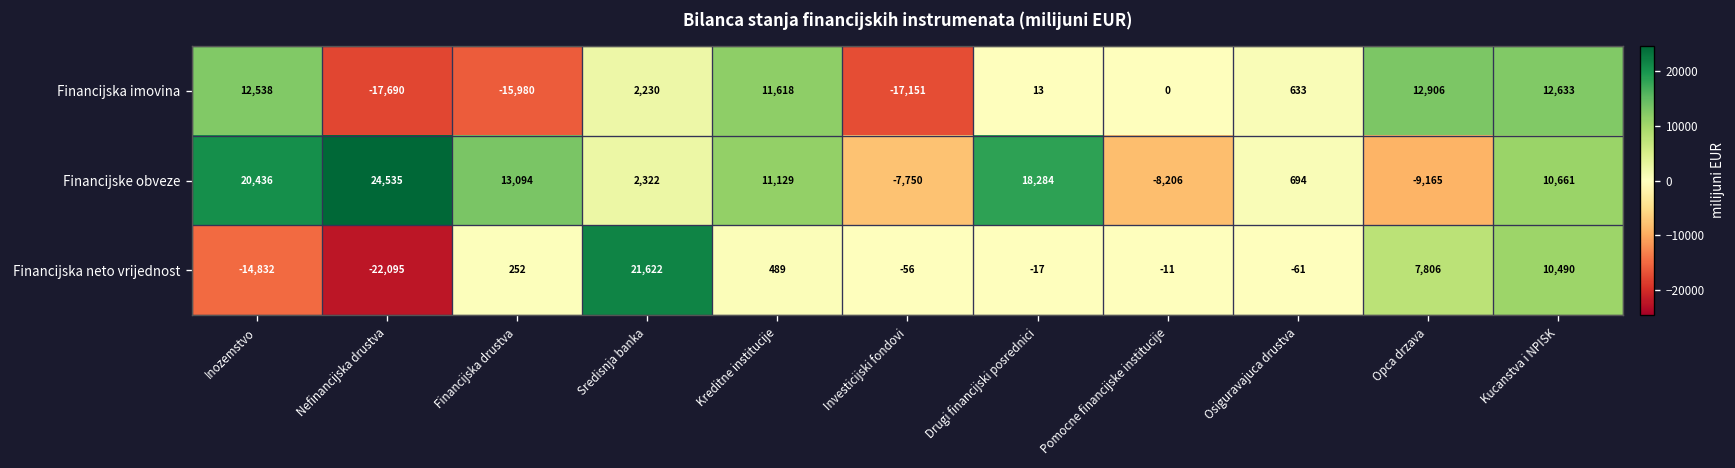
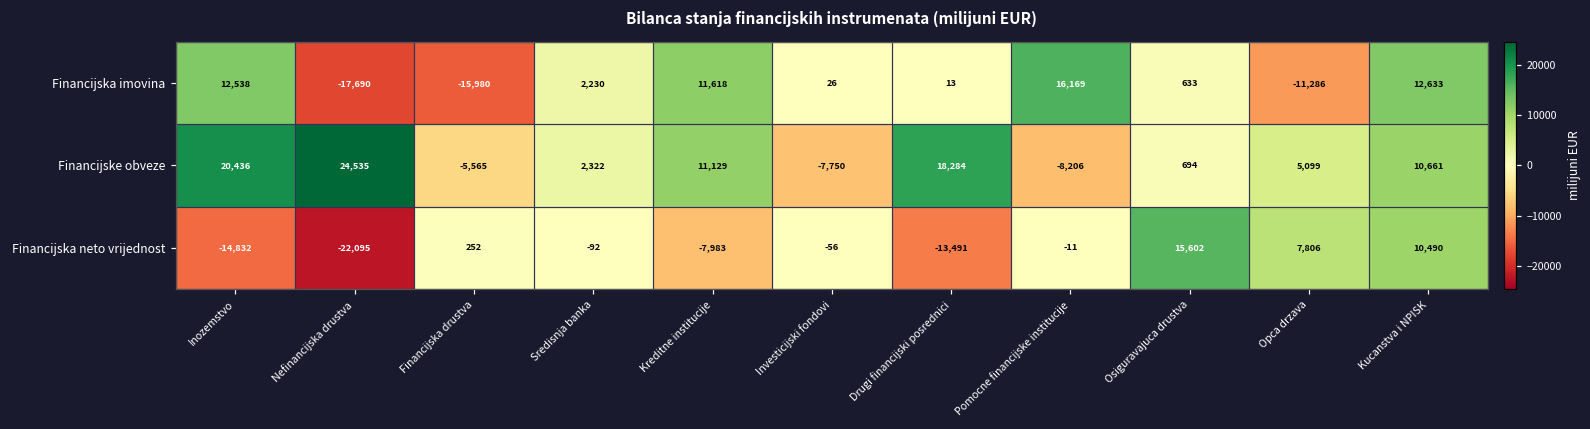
  {
    "Financijska imovina": {
      "Inozemstvo": "12,538",
      "Nefinancijska drustva": "-17,690",
      "Financijska drustva": "-15,980",
      "Sredisnja banka": "2,230",
      "Kreditne institucije": "11,618",
-     "Investicijski fondovi": "-17,151",
+     "Investicijski fondovi": "26",
      "Drugi financijski posrednici": "13",
-     "Pomocne financijske institucije": "0",
+     "Pomocne financijske institucije": "16,169",
      "Osiguravajuca drustva": "633",
-     "Opca drzava": "12,906",
+     "Opca drzava": "-11,286",
      "Kucanstva i NPISK": "12,633"
    },
    "Financijske obveze": {
      "Inozemstvo": "20,436",
      "Nefinancijska drustva": "24,535",
-     "Financijska drustva": "13,094",
+     "Financijska drustva": "-5,565",
      "Sredisnja banka": "2,322",
      "Kreditne institucije": "11,129",
      "Investicijski fondovi": "-7,750",
      "Drugi financijski posrednici": "18,284",
      "Pomocne financijske institucije": "-8,206",
      "Osiguravajuca drustva": "694",
-     "Opca drzava": "-9,165",
+     "Opca drzava": "5,099",
      "Kucanstva i NPISK": "10,661"
    },
    "Financijska neto vrijednost": {
      "Inozemstvo": "-14,832",
      "Nefinancijska drustva": "-22,095",
      "Financijska drustva": "252",
-     "Sredisnja banka": "21,622",
-     "Kreditne institucije": "489",
+     "Sredisnja banka": "-92",
+     "Kreditne institucije": "-7,983",
      "Investicijski fondovi": "-56",
-     "Drugi financijski posrednici": "-17",
+     "Drugi financijski posrednici": "-13,491",
      "Pomocne financijske institucije": "-11",
-     "Osiguravajuca drustva": "-61",
+     "Osiguravajuca drustva": "15,602",
      "Opca drzava": "7,806",
      "Kucanstva i NPISK": "10,490"
    }
  }
